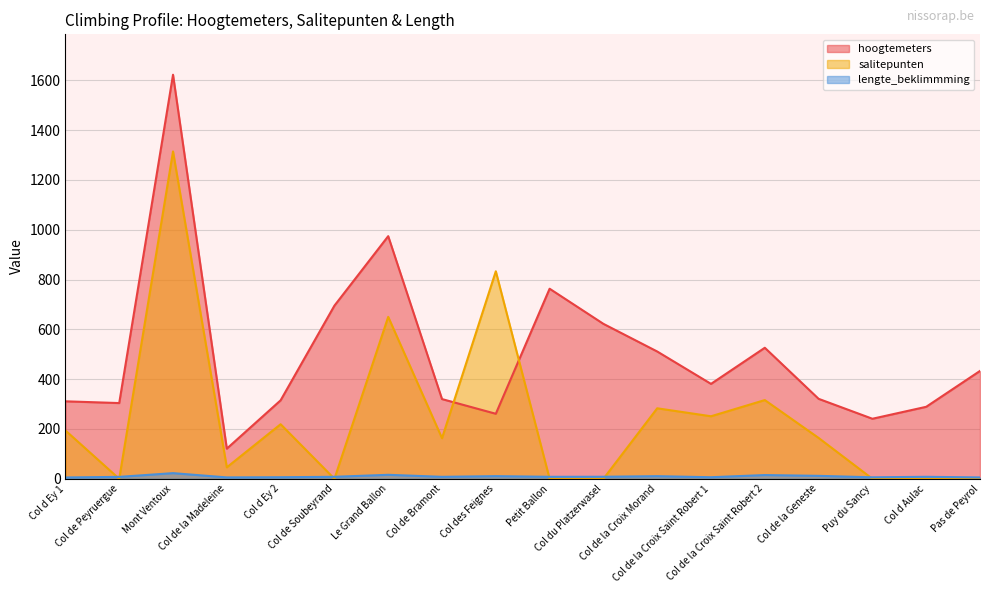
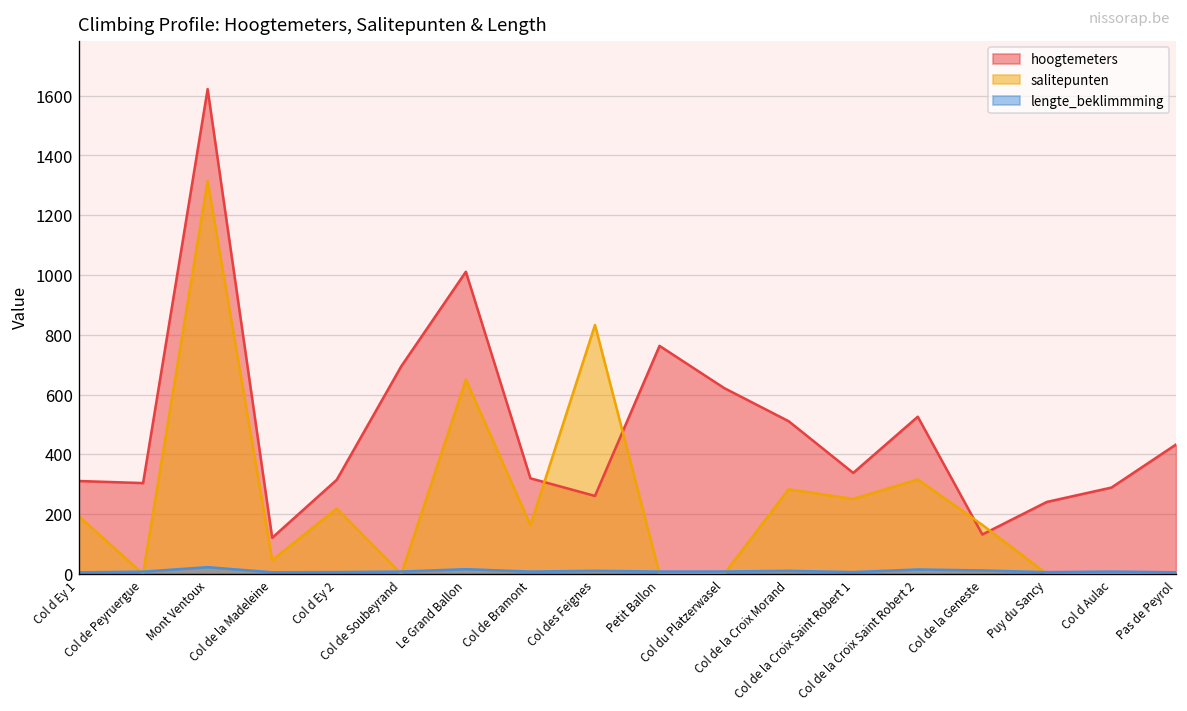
  {
    "hoogtemeters": {
      "Col d Ey 1": 310,
      "Col de Peyruergue": 300,
      "Mont Ventoux": 1620,
      "Col de la Madeleine": 120,
      "Col d Ey 2": 320,
      "Col de Soubeyrand": 700,
-     "Le Grand Ballon": 970,
+     "Le Grand Ballon": 1010,
      "Col de Bramont": 320,
      "Col des Feignes": 260,
      "Petit Ballon": 760,
      "Col du Platzerwasel": 620,
      "Col de la Croix Morand": 510,
-     "Col de la Croix Saint Robert 1": 380,
+     "Col de la Croix Saint Robert 1": 340,
      "Col de la Croix Saint Robert 2": 530,
-     "Col de la Geneste": 320,
+     "Col de la Geneste": 130,
      "Puy du Sancy": 240,
      "Col d Aulac": 290,
      "Pas de Peyrol": 430
    },
    "salitepunten": {
      "Col d Ey 1": 190,
      "Mont Ventoux": 1310,
      "Col de la Madeleine": 50,
      "Col d Ey 2": 220,
      "Le Grand Ballon": 650,
      "Col de Bramont": 160,
      "Col des Feignes": 830,
      "Col de la Croix Morand": 280,
      "Col de la Croix Saint Robert 1": 250,
      "Col de la Croix Saint Robert 2": 320,
      "Col de la Geneste": 160
    },
    "lengte_beklimmming": {
      "Col d Ey 1": 10,
      "Mont Ventoux": 20,
      "Col de la Madeleine": 10,
      "Col d Ey 2": 10,
      "Le Grand Ballon": 20,
      "Col de Bramont": 10,
      "Col des Feignes": 10,
      "Col de la Croix Morand": 10,
      "Col de la Croix Saint Robert 1": 10,
      "Col de la Croix Saint Robert 2": 20,
      "Col de la Geneste": 10
    }
  }
